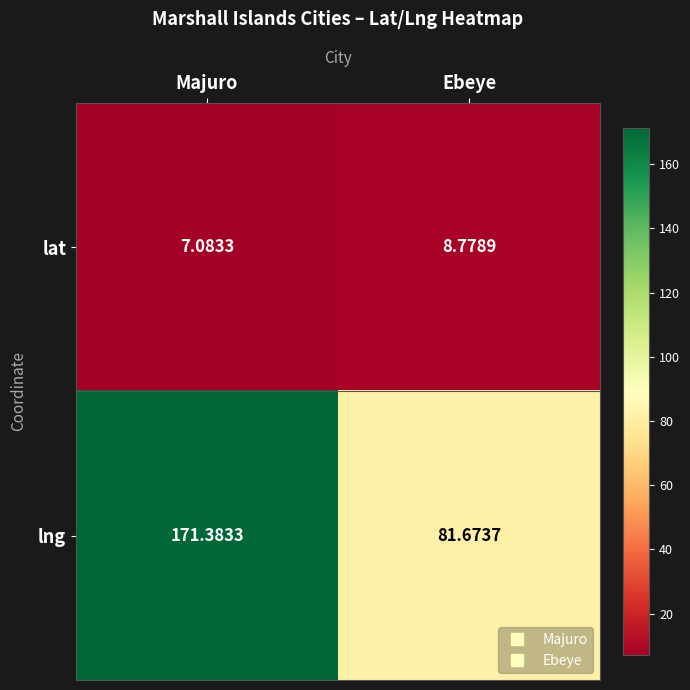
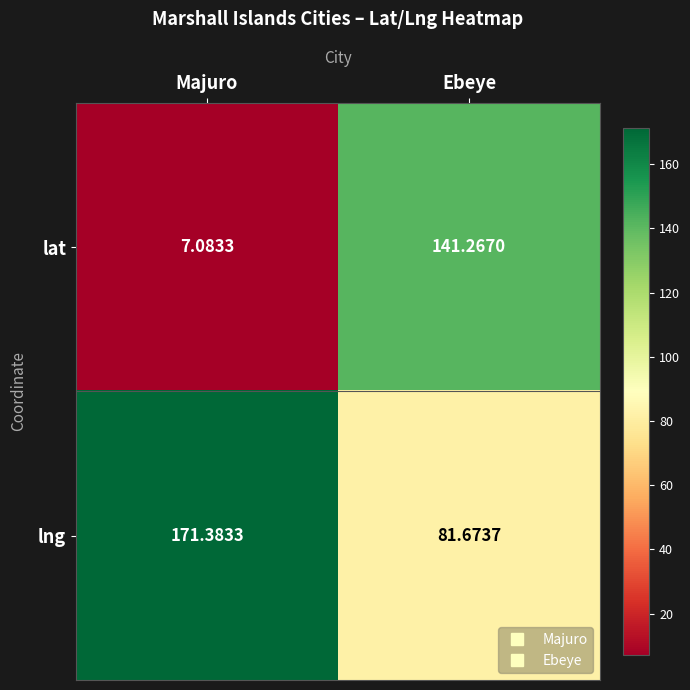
  {
    "lat": {
      "Majuro": 7.0833,
-     "Ebeye": 8.7789
+     "Ebeye": 141.2670
    },
    "lng": {
      "Majuro": 171.3833,
      "Ebeye": 81.6737
    }
  }
